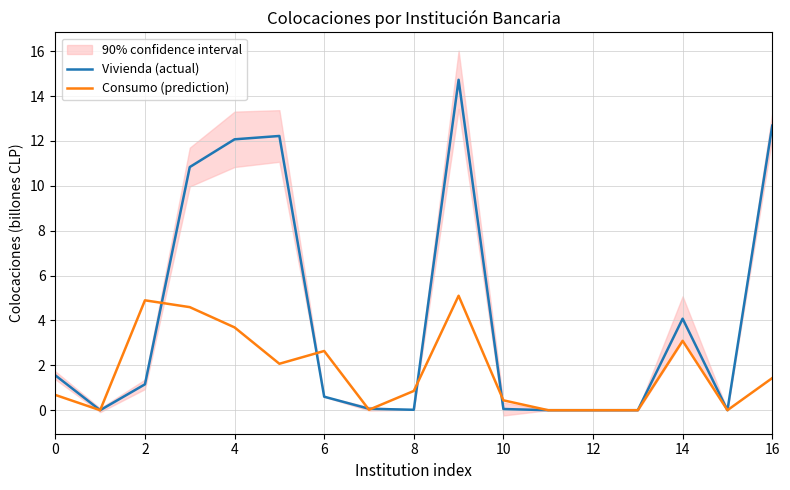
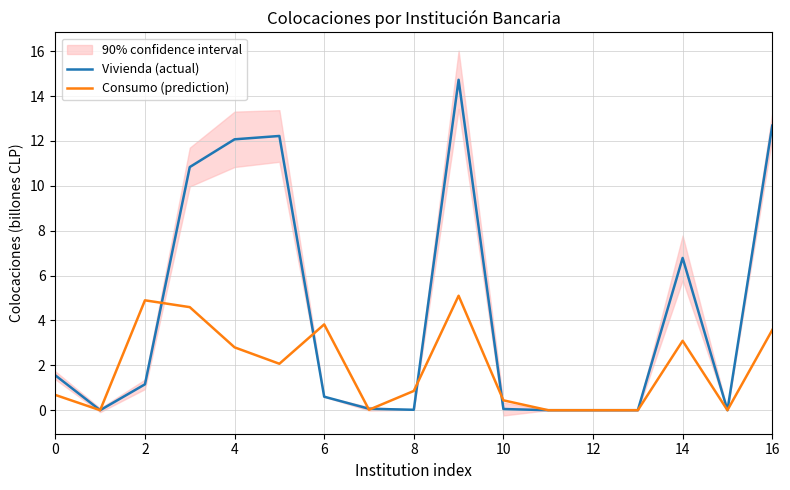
  {
    "Vivienda (actual)": {
      "0": 1.6,
      "2": 1.2,
      "4": 12.1,
      "10": 0.1,
-     "14": 4.1,
+     "14": 6.8,
      "16": 12.7
    },
    "Consumo (prediction)": {
      "0": 0.7,
      "2": 4.9,
-     "4": 3.7,
-     "6": 2.6,
+     "4": 2.8,
+     "6": 3.8,
      "8": 0.9,
      "14": 3.1,
-     "16": 1.4
+     "16": 3.6
    }
  }
